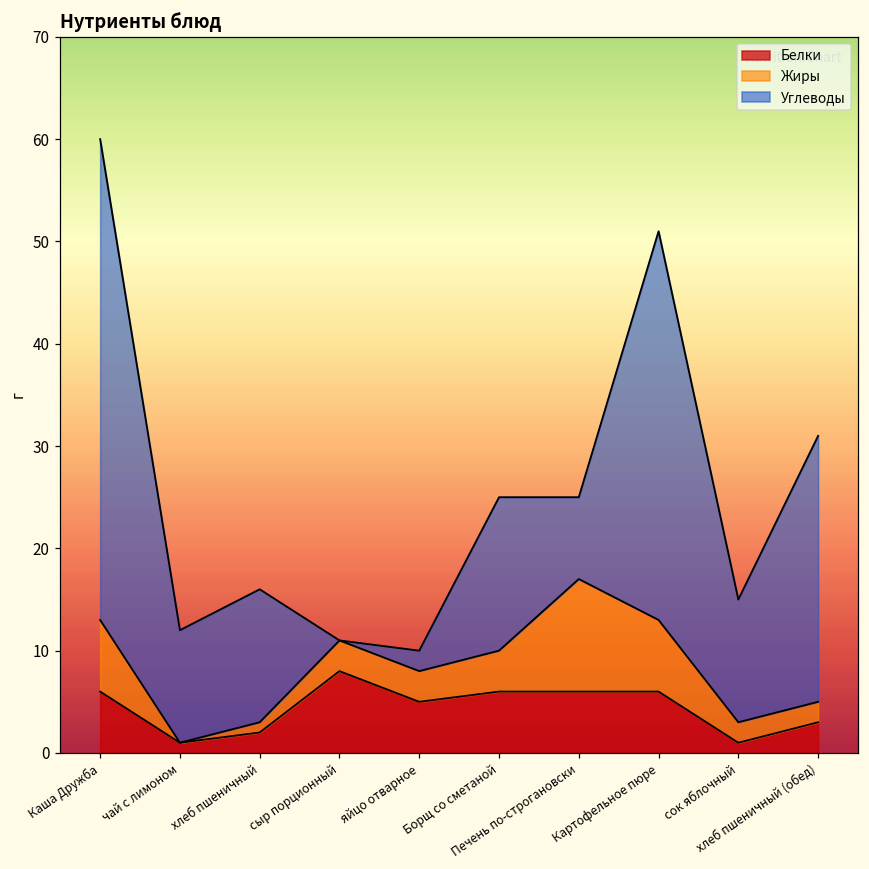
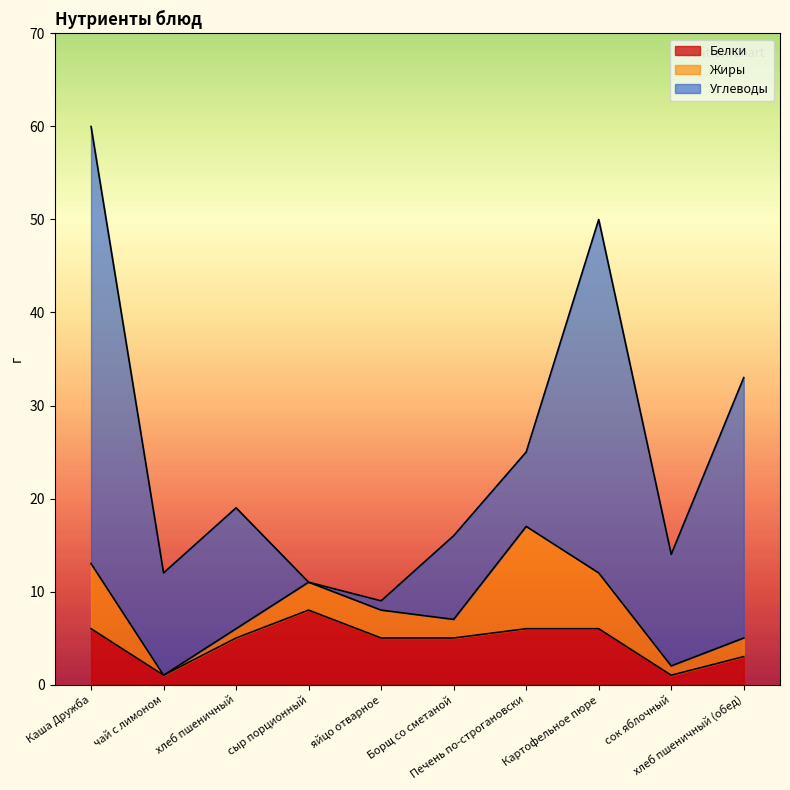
  {
    "Белки": {
      "Каша Дружба": 6,
-     "хлеб пшеничный": 2,
+     "хлеб пшеничный": 5,
      "сыр порционный": 8,
      "яйцо отварное": 5,
-     "Борщ со сметаной": 6,
+     "Борщ со сметаной": 5,
      "Печень по-строгановски": 6,
      "Картофельное пюре": 6,
      "сок яблочный": 1,
      "хлеб пшеничный (обед)": 3
    },
    "Жиры": {
      "Каша Дружба": 7,
      "хлеб пшеничный": 1,
      "яйцо отварное": 3,
-     "Борщ со сметаной": 4,
+     "Борщ со сметаной": 2,
      "Печень по-строгановски": 11,
-     "Картофельное пюре": 7,
-     "сок яблочный": 2,
+     "Картофельное пюре": 6,
+     "сок яблочный": 1,
      "хлеб пшеничный (обед)": 2
    },
    "Углеводы": {
      "Каша Дружба": 47,
      "чай с лимоном": 11,
      "хлеб пшеничный": 13,
-     "яйцо отварное": 2,
-     "Борщ со сметаной": 15,
+     "яйцо отварное": 1,
+     "Борщ со сметаной": 9,
      "Печень по-строгановски": 8,
      "Картофельное пюре": 38,
      "сок яблочный": 12,
-     "хлеб пшеничный (обед)": 26
+     "хлеб пшеничный (обед)": 28
    }
  }
